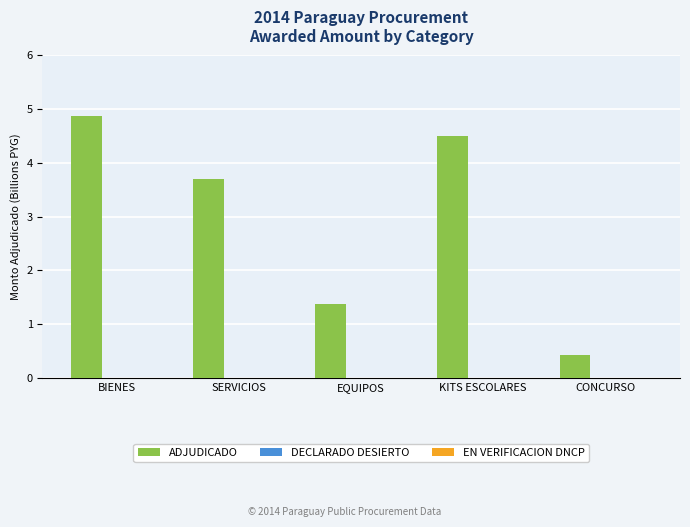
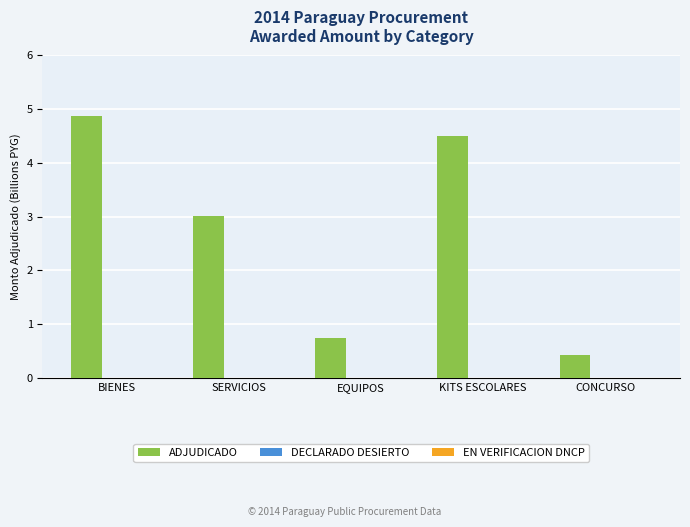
  {
    "ADJUDICADO": {
      "BIENES": 4.9,
-     "SERVICIOS": 3.7,
-     "EQUIPOS": 1.4,
+     "SERVICIOS": 3.0,
+     "EQUIPOS": 0.7,
      "KITS ESCOLARES": 4.5,
      "CONCURSO": 0.4
    },
    "DECLARADO DESIERTO": {
      "BIENES": 0.0,
      "SERVICIOS": 0.0,
      "EQUIPOS": 0.0,
      "KITS ESCOLARES": 0.0,
      "CONCURSO": 0.0
    },
    "EN VERIFICACION DNCP": {
      "BIENES": 0.0,
      "SERVICIOS": 0.0,
      "EQUIPOS": 0.0,
      "KITS ESCOLARES": 0.0,
      "CONCURSO": 0.0
    }
  }
